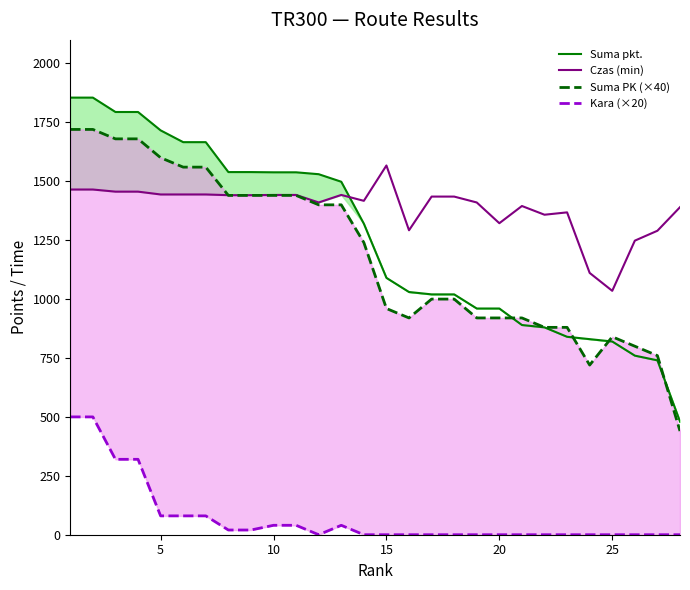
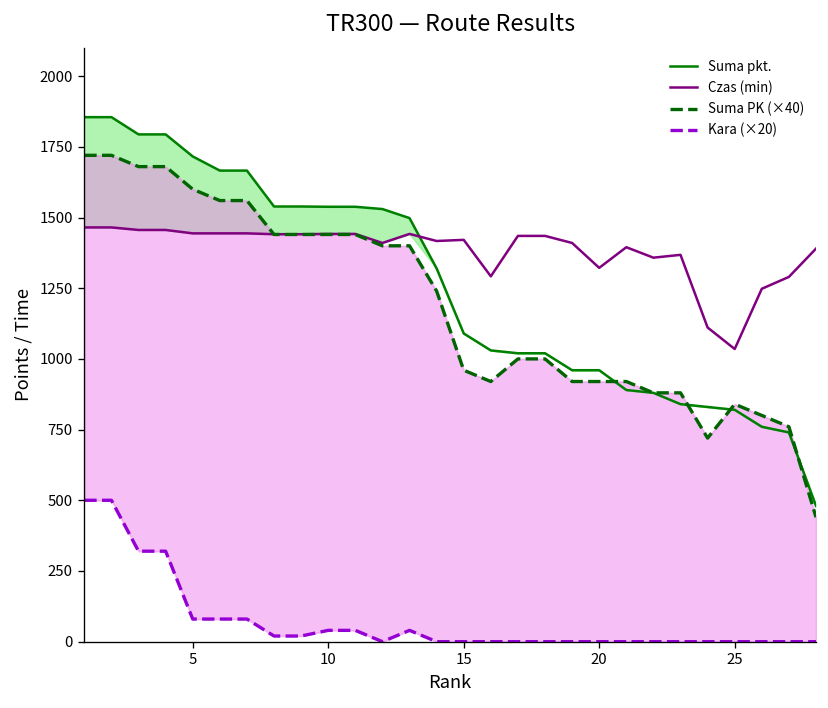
  {
    "Czas (min)": {
      "5": 1440,
-     "15": 1570,
+     "15": 1420,
      "20": 1320,
      "25": 1040
    },
    "Kara (×20)": {
      "5": 80,
      "10": 40,
      "15": 0,
      "20": 0,
      "25": 0
    }
  }
